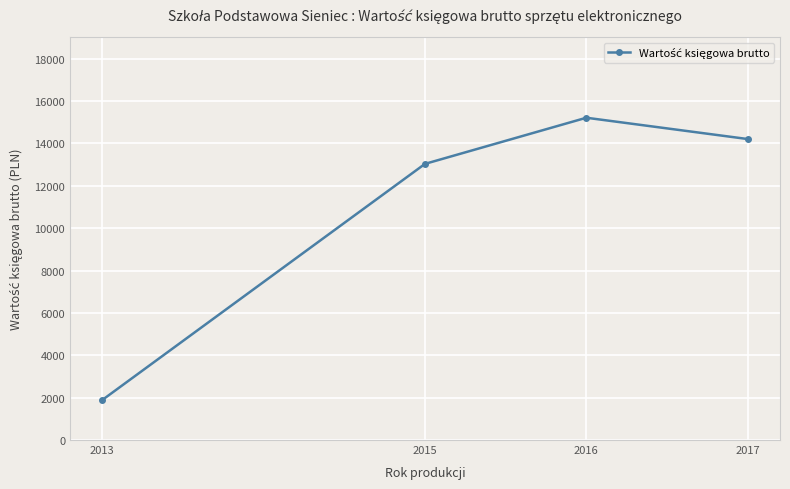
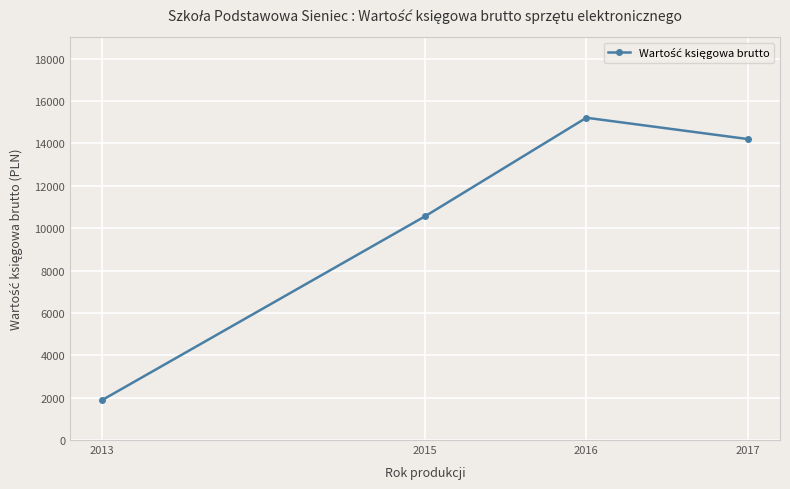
  {
    "2013": 1900,
-   "2015": 13000,
+   "2015": 10600,
    "2016": 15200,
    "2017": 14200
  }
